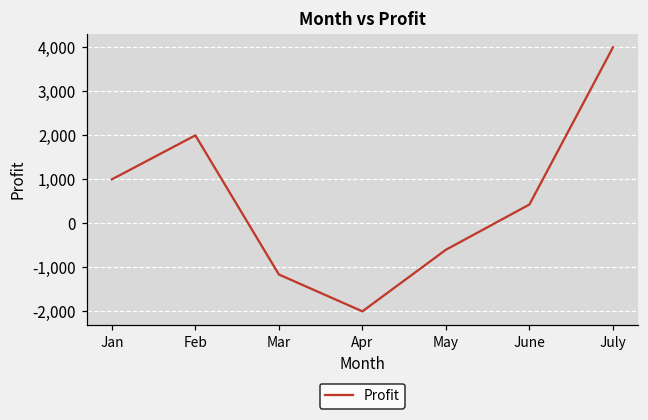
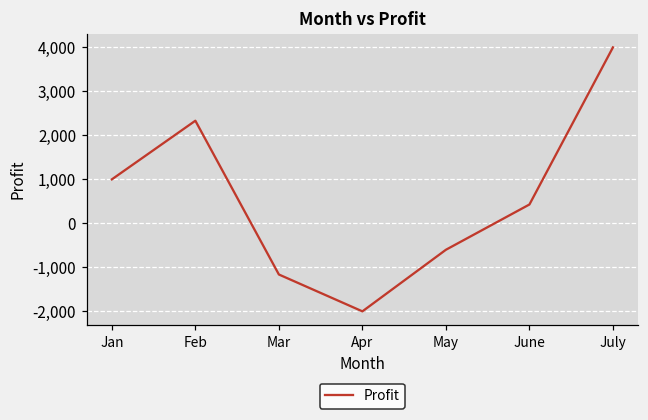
  {
    "Jan": "1,000",
-   "Feb": "2,000",
+   "Feb": "2,300",
    "Mar": "-1,200",
    "Apr": "-2,000",
    "May": "-600",
    "June": "400",
    "July": "4,000"
  }
